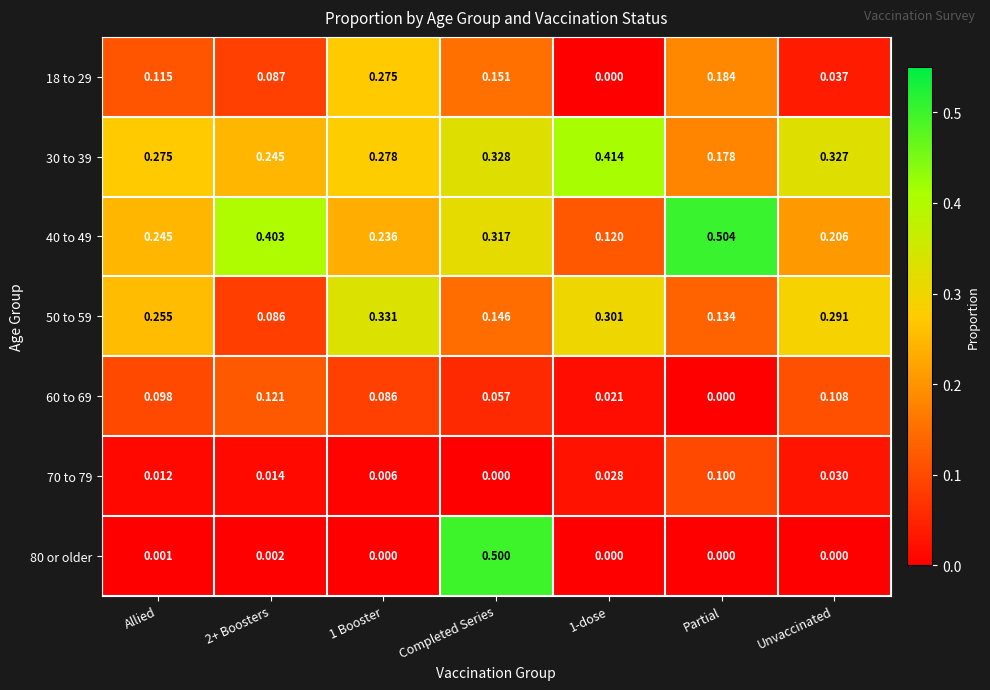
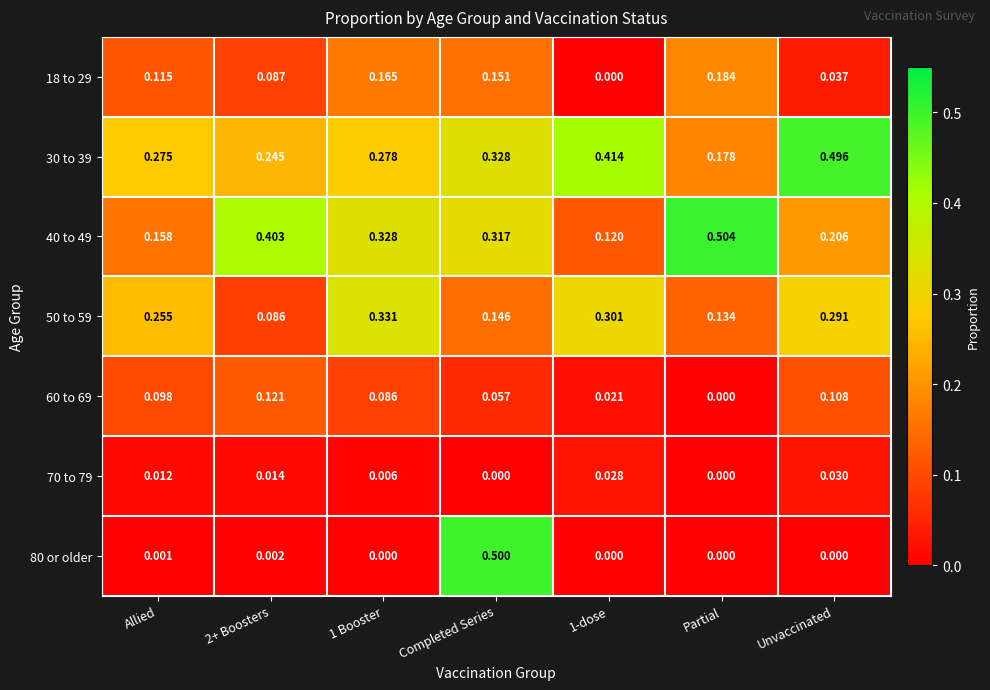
  {
    "18 to 29": {
      "Allied": 0.115,
      "2+ Boosters": 0.087,
-     "1 Booster": 0.275,
+     "1 Booster": 0.165,
      "Completed Series": 0.151,
      "1-dose": 0.000,
      "Partial": 0.184,
      "Unvaccinated": 0.037
    },
    "30 to 39": {
      "Allied": 0.275,
      "2+ Boosters": 0.245,
      "1 Booster": 0.278,
      "Completed Series": 0.328,
      "1-dose": 0.414,
      "Partial": 0.178,
-     "Unvaccinated": 0.327
+     "Unvaccinated": 0.496
    },
    "40 to 49": {
-     "Allied": 0.245,
+     "Allied": 0.158,
      "2+ Boosters": 0.403,
-     "1 Booster": 0.236,
+     "1 Booster": 0.328,
      "Completed Series": 0.317,
      "1-dose": 0.120,
      "Partial": 0.504,
      "Unvaccinated": 0.206
    },
    "50 to 59": {
      "Allied": 0.255,
      "2+ Boosters": 0.086,
      "1 Booster": 0.331,
      "Completed Series": 0.146,
      "1-dose": 0.301,
      "Partial": 0.134,
      "Unvaccinated": 0.291
    },
    "60 to 69": {
      "Allied": 0.098,
      "2+ Boosters": 0.121,
      "1 Booster": 0.086,
      "Completed Series": 0.057,
      "1-dose": 0.021,
      "Partial": 0.000,
      "Unvaccinated": 0.108
    },
    "70 to 79": {
      "Allied": 0.012,
      "2+ Boosters": 0.014,
      "1 Booster": 0.006,
      "Completed Series": 0.000,
      "1-dose": 0.028,
-     "Partial": 0.100,
+     "Partial": 0.000,
      "Unvaccinated": 0.030
    },
    "80 or older": {
      "Allied": 0.001,
      "2+ Boosters": 0.002,
      "1 Booster": 0.000,
      "Completed Series": 0.500,
      "1-dose": 0.000,
      "Partial": 0.000,
      "Unvaccinated": 0.000
    }
  }
